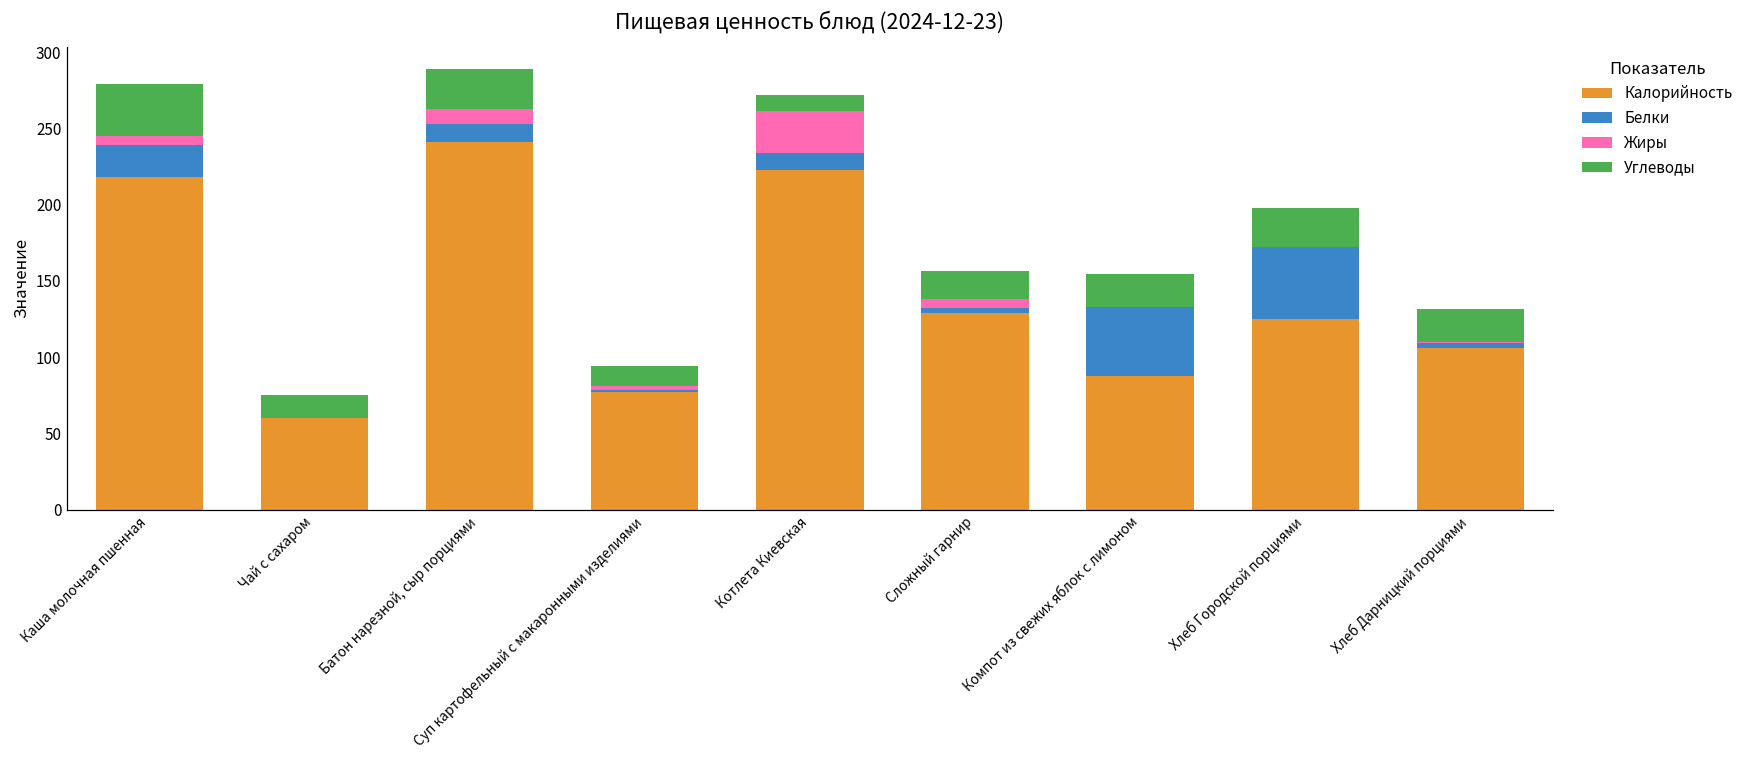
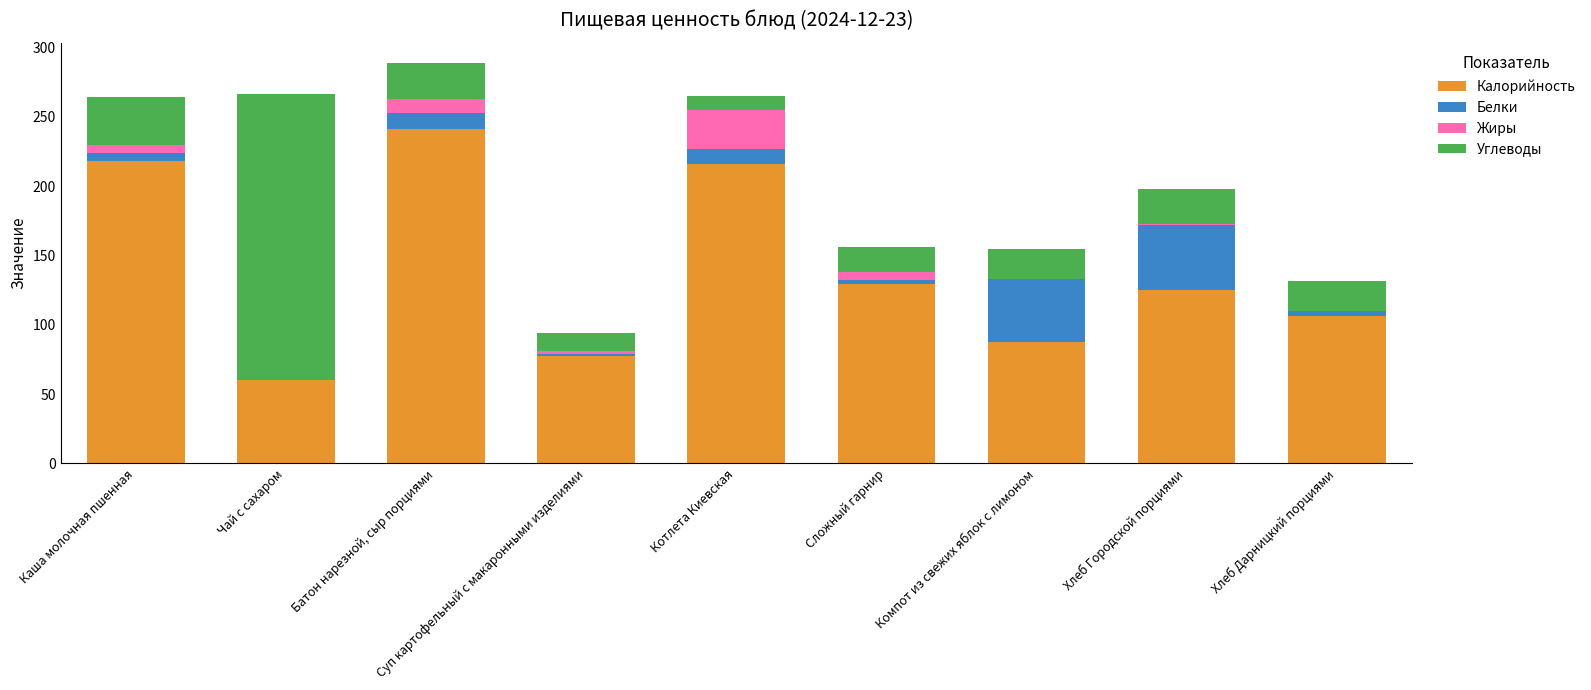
  {
    "Калорийность": {
      "Каша молочная пшенная": 218,
      "Чай с сахаром": 60,
      "Батон нарезной, сыр порциями": 241,
      "Суп картофельный с макаронными изделиями": 77,
-     "Котлета Киевская": 223,
+     "Котлета Киевская": 216,
      "Сложный гарнир": 129,
      "Компот из свежих яблок с лимоном": 88,
      "Хлеб Городской порциями": 125,
      "Хлеб Дарницкий порциями": 106
    },
    "Белки": {
-     "Каша молочная пшенная": 21,
+     "Каша молочная пшенная": 6,
      "Батон нарезной, сыр порциями": 12,
      "Котлета Киевская": 11,
      "Сложный гарнир": 3,
      "Компот из свежих яблок с лимоном": 45,
      "Хлеб Городской порциями": 47,
      "Хлеб Дарницкий порциями": 3
    },
    "Жиры": {
      "Каша молочная пшенная": 6,
      "Батон нарезной, сыр порциями": 10,
      "Суп картофельный с макаронными изделиями": 3,
      "Котлета Киевская": 28,
      "Сложный гарнир": 6
    },
    "Углеводы": {
      "Каша молочная пшенная": 34,
-     "Чай с сахаром": 15,
+     "Чай с сахаром": 206,
      "Батон нарезной, сыр порциями": 26,
      "Суп картофельный с макаронными изделиями": 13,
      "Котлета Киевская": 10,
      "Сложный гарнир": 18,
      "Компот из свежих яблок с лимоном": 22,
      "Хлеб Городской порциями": 26,
      "Хлеб Дарницкий порциями": 22
    }
  }
